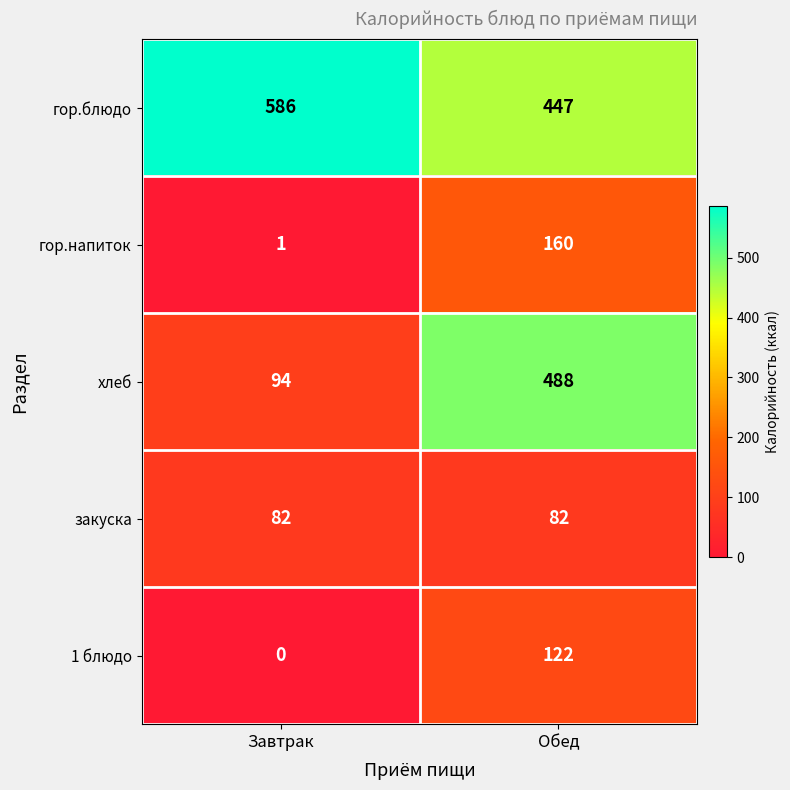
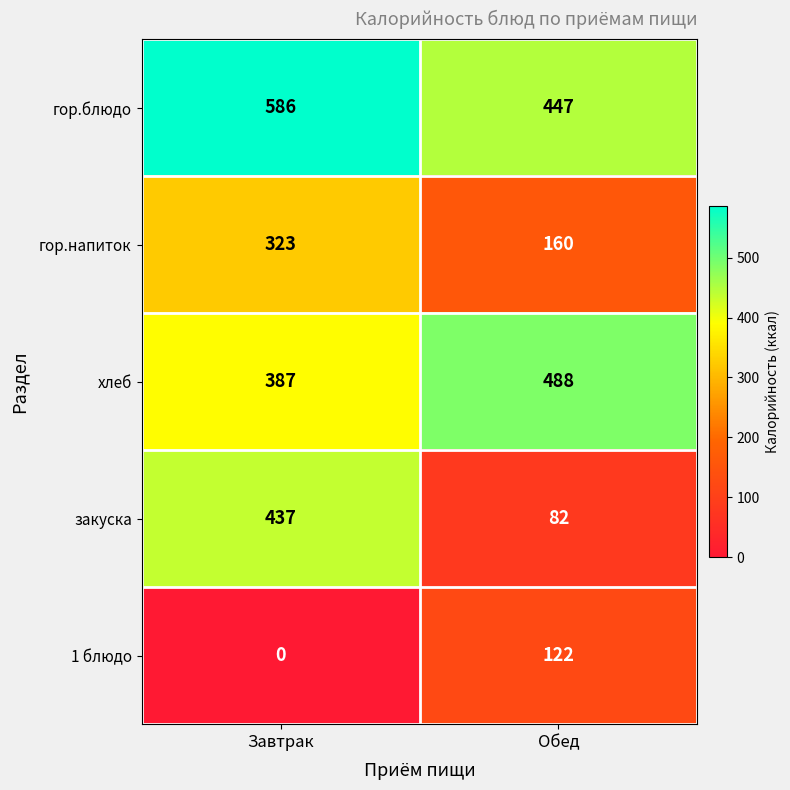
  {
    "гор.блюдо": {
      "Завтрак": 586,
      "Обед": 447
    },
    "гор.напиток": {
-     "Завтрак": 1,
+     "Завтрак": 323,
      "Обед": 160
    },
    "хлеб": {
-     "Завтрак": 94,
+     "Завтрак": 387,
      "Обед": 488
    },
    "закуска": {
-     "Завтрак": 82,
+     "Завтрак": 437,
      "Обед": 82
    },
    "1 блюдо": {
      "Завтрак": 0,
      "Обед": 122
    }
  }
